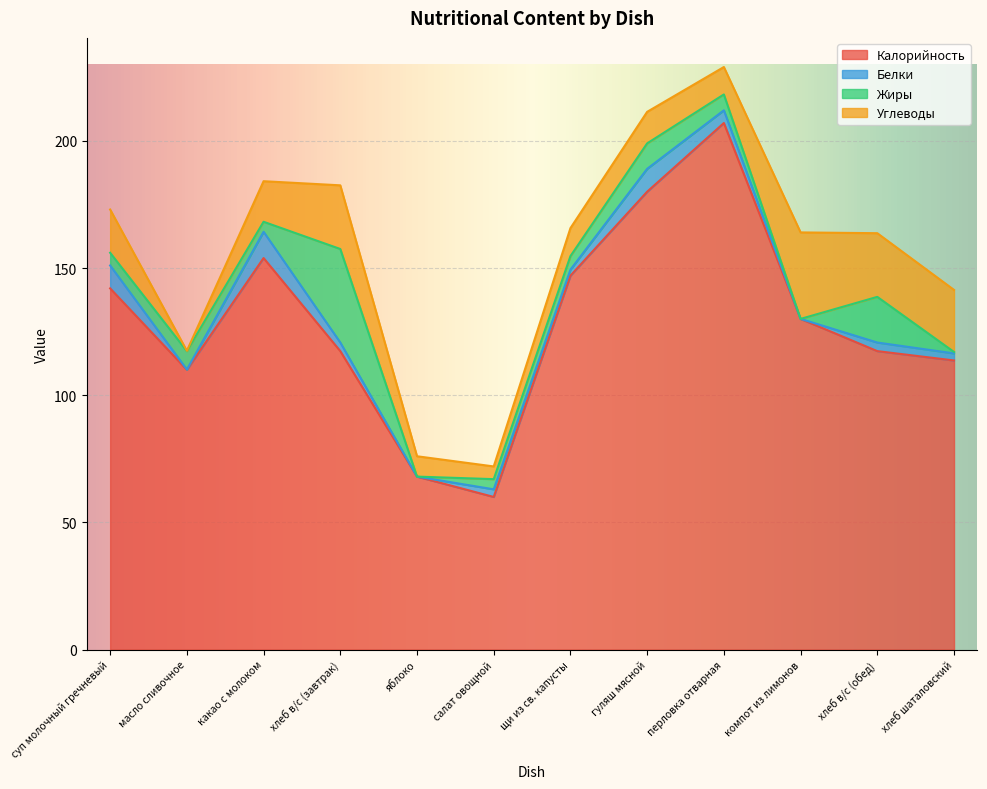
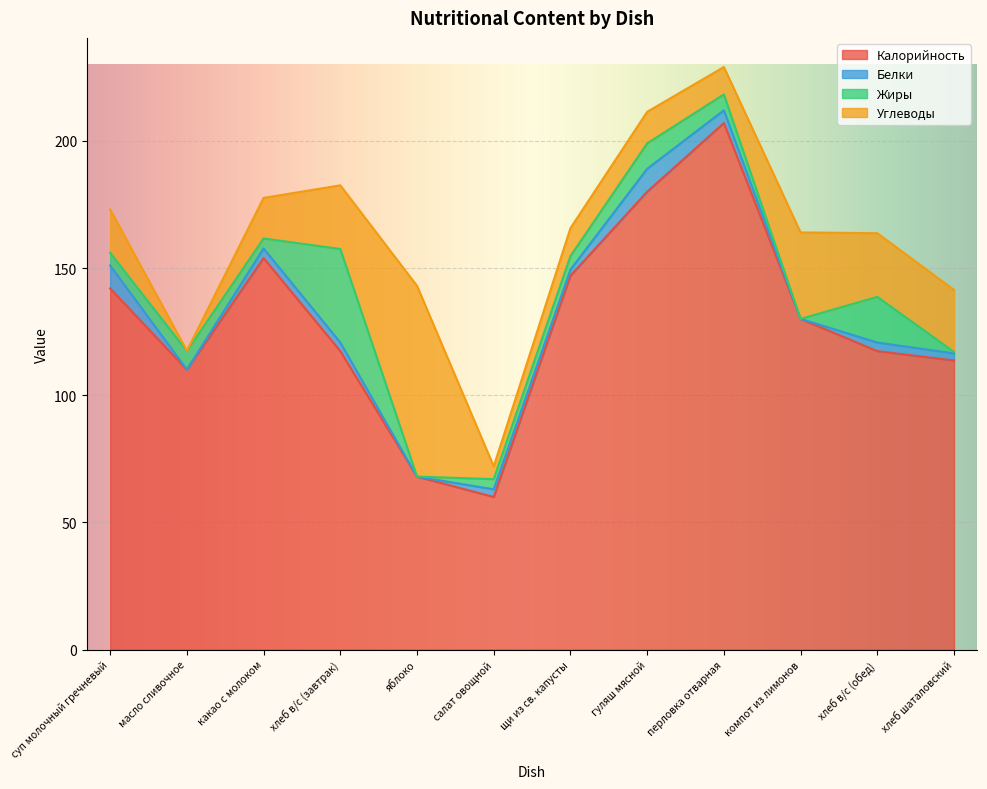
  {
    "Калорийность": {
      "суп молочный гречневый": 142,
      "какао с молоком": 154,
      "хлеб в/с (завтрак)": 117,
      "салат овощной": 60,
      "щи из св. капусты": 147,
      "гуляш мясной": 180,
      "перловка отварная": 207,
      "хлеб в/с (обед)": 117,
      "хлеб шаталовский": 114
    },
    "Белки": {
      "суп молочный гречневый": 9,
-     "какао с молоком": 10,
+     "какао с молоком": 4,
      "хлеб в/с (завтрак)": 3,
      "салат овощной": 3,
      "щи из св. капусты": 2,
      "гуляш мясной": 9,
      "перловка отварная": 5,
      "хлеб в/с (обед)": 3
    },
    "Жиры": {
      "суп молочный гречневый": 5,
      "какао с молоком": 4,
      "хлеб в/с (завтрак)": 37,
      "салат овощной": 4,
      "щи из св. капусты": 5,
      "гуляш мясной": 10,
      "перловка отварная": 6,
      "хлеб в/с (обед)": 18
    },
    "Углеводы": {
      "суп молочный гречневый": 17,
      "какао с молоком": 16,
      "хлеб в/с (завтрак)": 25,
-     "яблоко": 8,
+     "яблоко": 75,
      "салат овощной": 5,
      "щи из св. капусты": 11,
      "гуляш мясной": 12,
      "перловка отварная": 11,
      "компот из лимонов": 34,
      "хлеб в/с (обед)": 25,
      "хлеб шаталовский": 24
    }
  }
